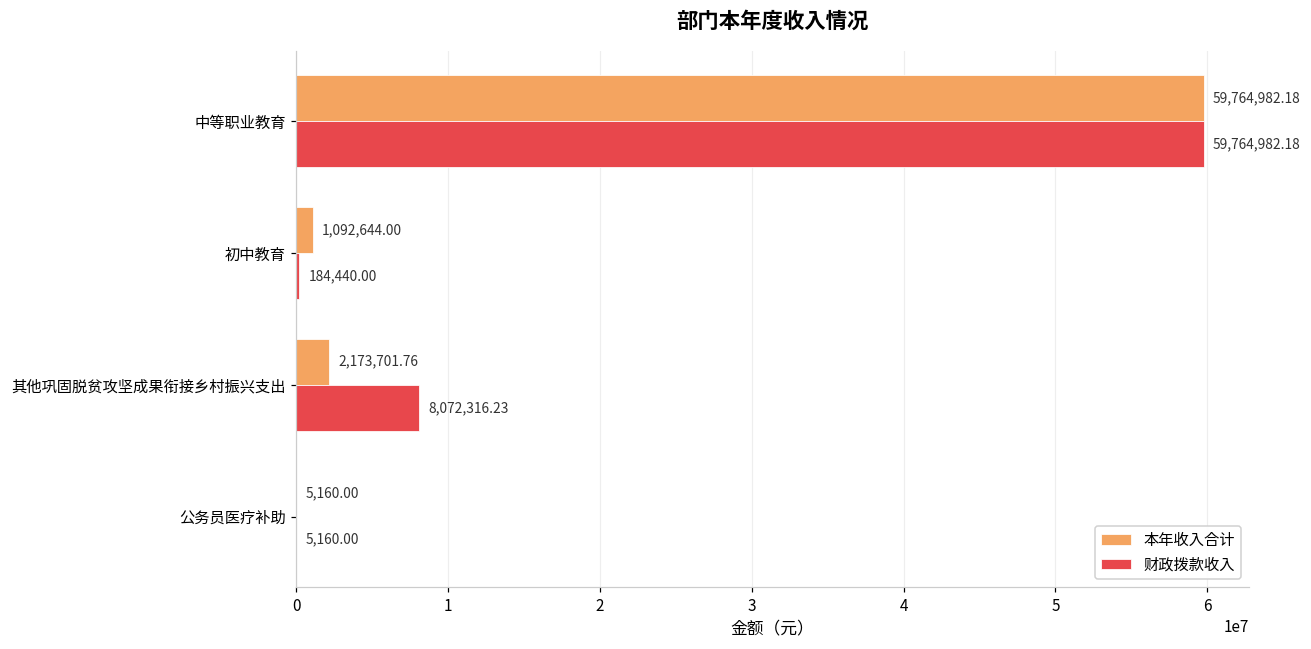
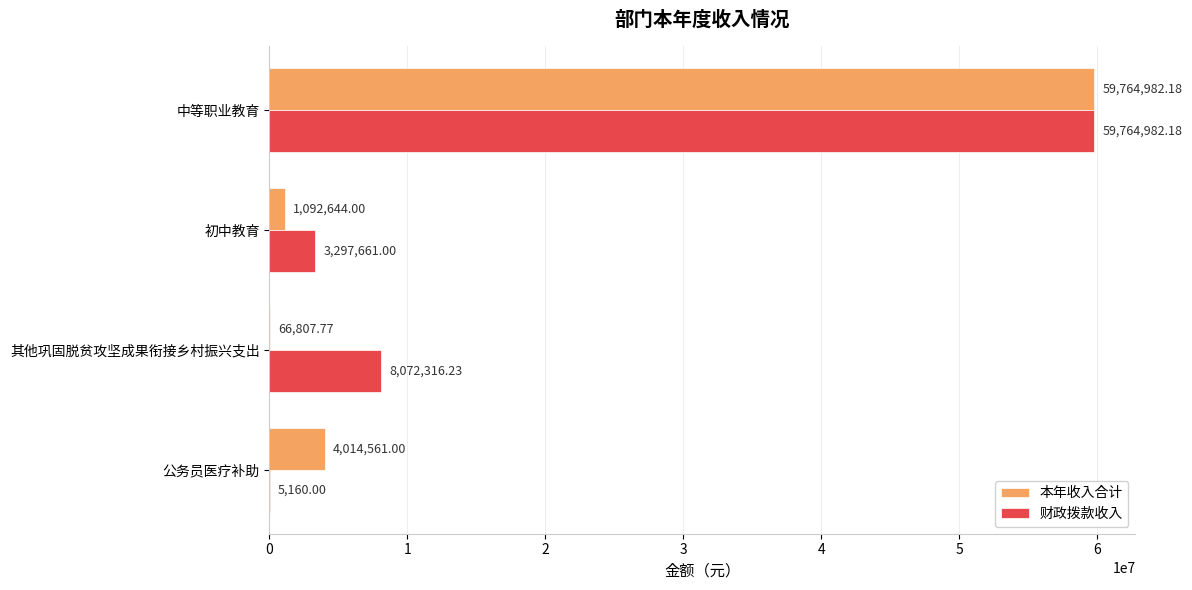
  {
    "本年收入合计": {
      "中等职业教育": "59,764,982.18",
      "初中教育": "1,092,644.00",
-     "其他巩固脱贫攻坚成果衔接乡村振兴支出": "2,173,701.76",
-     "公务员医疗补助": "5,160.00"
+     "其他巩固脱贫攻坚成果衔接乡村振兴支出": "66,807.77",
+     "公务员医疗补助": "4,014,561.00"
    },
    "财政拨款收入": {
      "中等职业教育": "59,764,982.18",
-     "初中教育": "184,440.00",
+     "初中教育": "3,297,661.00",
      "其他巩固脱贫攻坚成果衔接乡村振兴支出": "8,072,316.23",
      "公务员医疗补助": "5,160.00"
    }
  }
